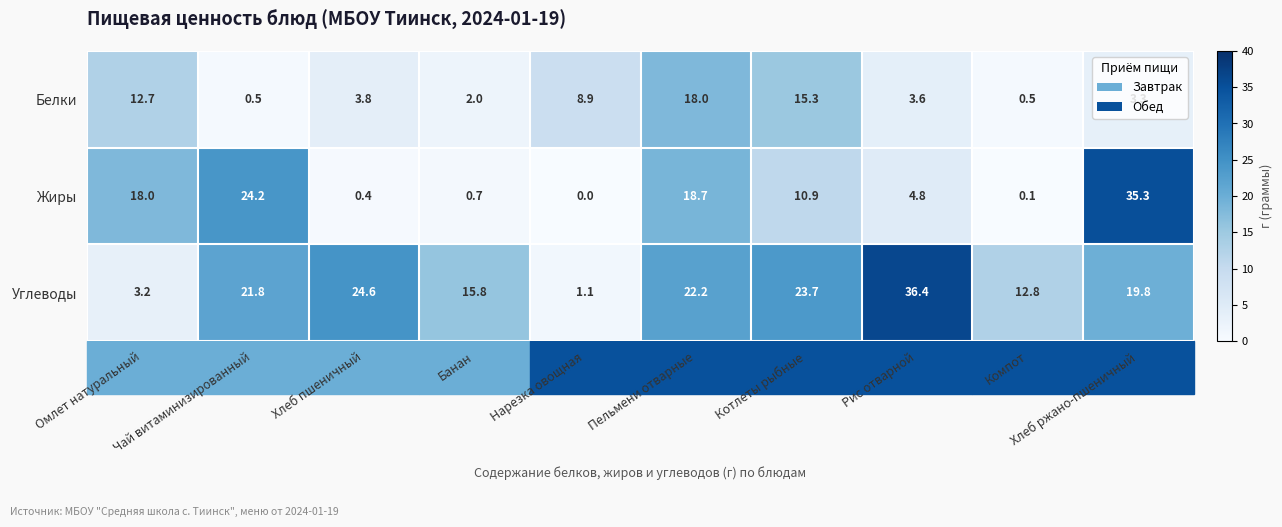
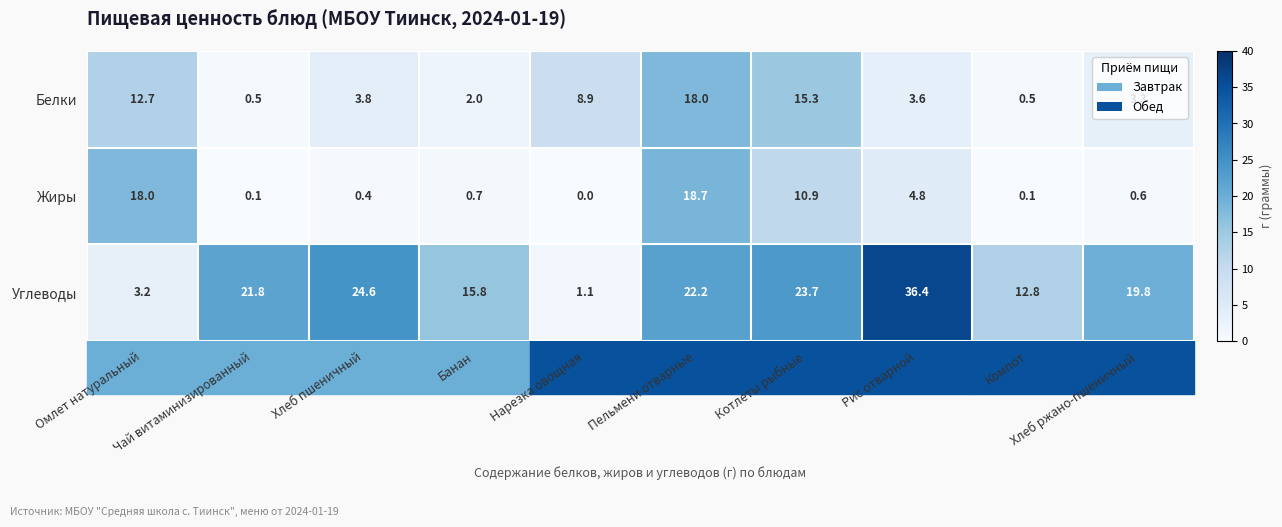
  {
    "Белки": {
      "Омлет натуральный": 12.7,
      "Чай витаминизированный": 0.5,
      "Хлеб пшеничный": 3.8,
      "Банан": 2.0,
      "Нарезка овощная": 8.9,
      "Пельмени отварные": 18.0,
      "Котлеты рыбные": 15.3,
      "Рис отварной": 3.6,
      "Компот": 0.5
    },
    "Жиры": {
      "Омлет натуральный": 18.0,
-     "Чай витаминизированный": 24.2,
+     "Чай витаминизированный": 0.1,
      "Хлеб пшеничный": 0.4,
      "Банан": 0.7,
      "Нарезка овощная": 0.0,
      "Пельмени отварные": 18.7,
      "Котлеты рыбные": 10.9,
      "Рис отварной": 4.8,
      "Компот": 0.1,
-     "Хлеб ржано-пшеничный": 35.3
+     "Хлеб ржано-пшеничный": 0.6
    },
    "Углеводы": {
      "Омлет натуральный": 3.2,
      "Чай витаминизированный": 21.8,
      "Хлеб пшеничный": 24.6,
      "Банан": 15.8,
      "Нарезка овощная": 1.1,
      "Пельмени отварные": 22.2,
      "Котлеты рыбные": 23.7,
      "Рис отварной": 36.4,
      "Компот": 12.8,
      "Хлеб ржано-пшеничный": 19.8
    }
  }
